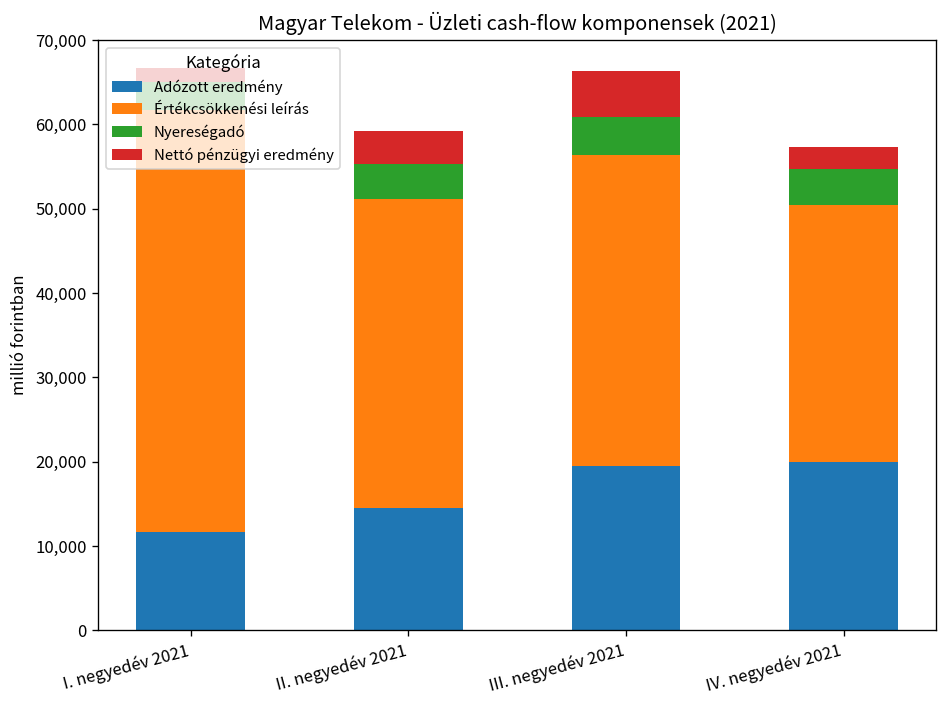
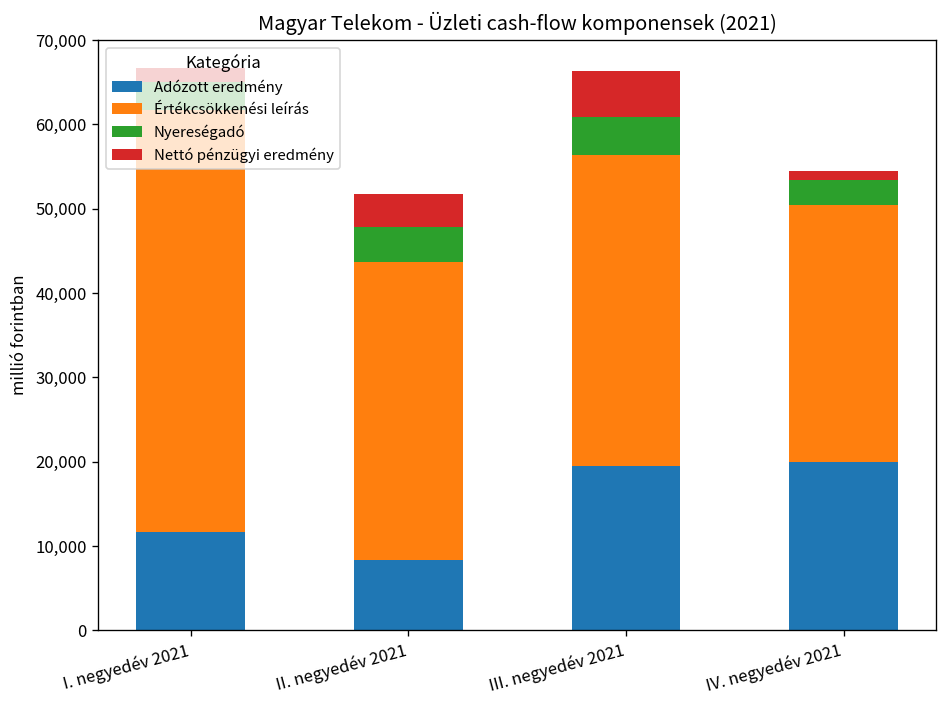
  {
    "Adózott eredmény": {
      "I. negyedév 2021": "12,000",
-     "II. negyedév 2021": "15,000",
+     "II. negyedév 2021": "8,000",
      "III. negyedév 2021": "19,000",
      "IV. negyedév 2021": "20,000"
    },
    "Értékcsökkenési leírás": {
-     "II. negyedév 2021": "37,000",
+     "II. negyedév 2021": "35,000",
      "III. negyedév 2021": "37,000",
      "IV. negyedév 2021": "30,000"
    },
    "Nyereségadó": {
      "II. negyedév 2021": "4,000",
      "III. negyedév 2021": "5,000",
-     "IV. negyedév 2021": "4,000"
+     "IV. negyedév 2021": "3,000"
    },
    "Nettó pénzügyi eredmény": {
      "II. negyedév 2021": "4,000",
      "III. negyedév 2021": "6,000",
-     "IV. negyedév 2021": "3,000"
+     "IV. negyedév 2021": "1,000"
    }
  }
